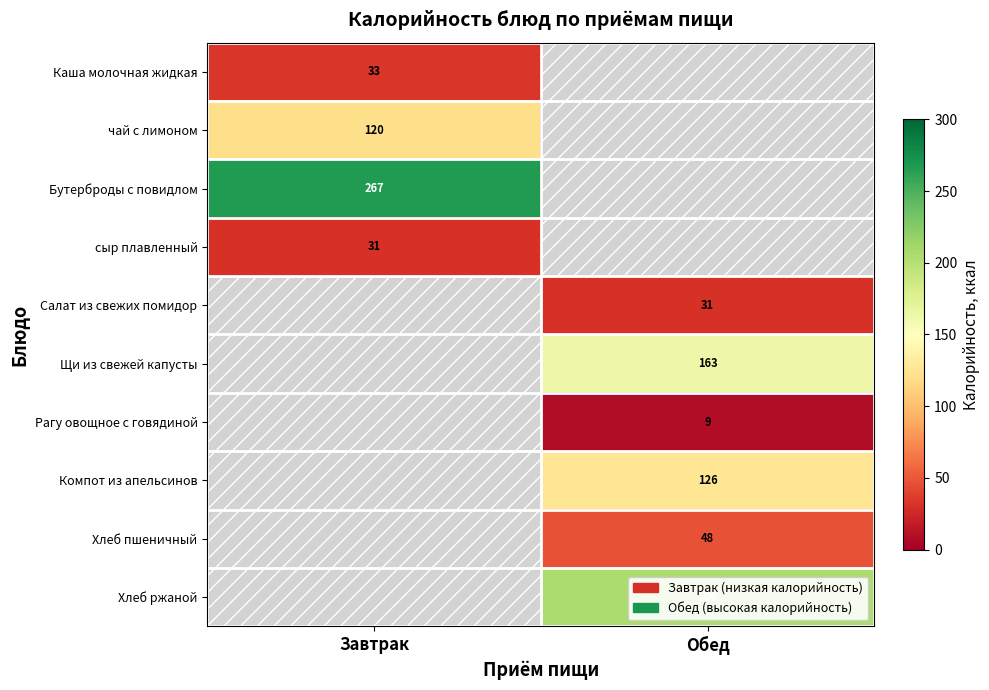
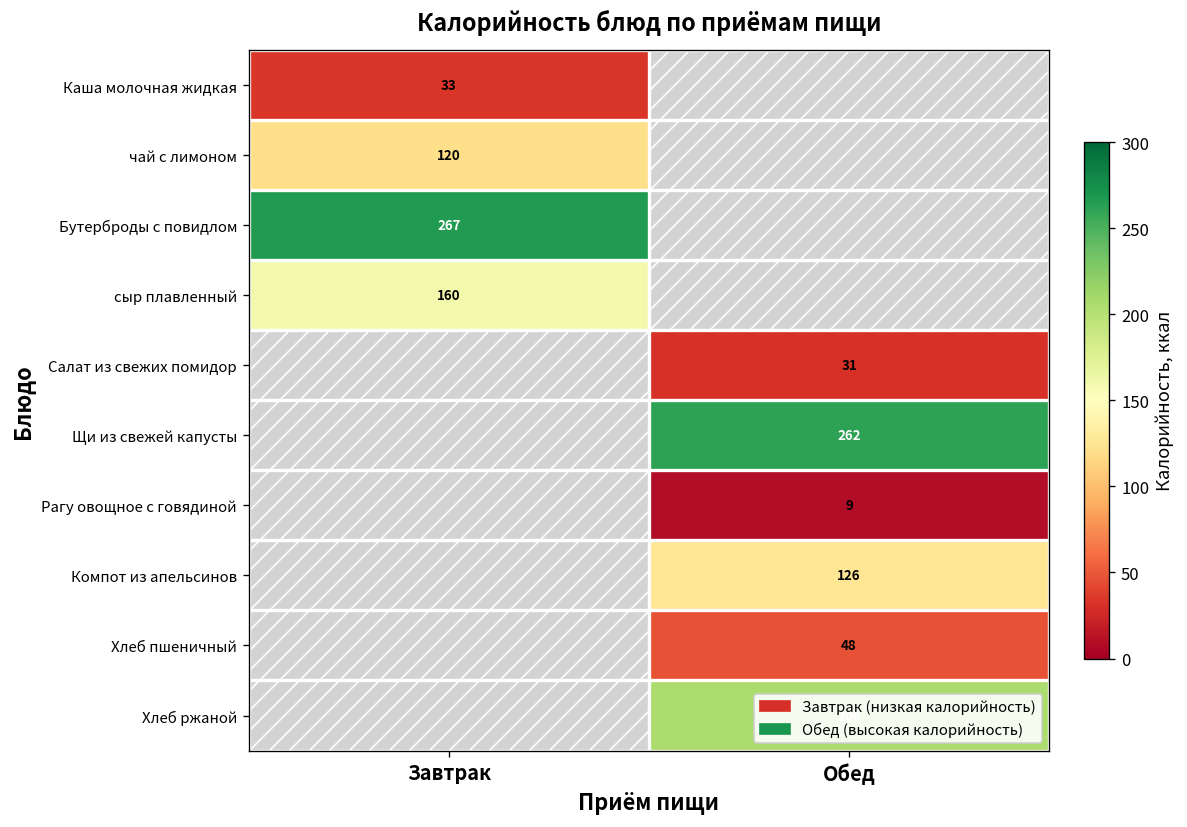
  {
    "Каша молочная жидкая": {
      "Завтрак": 33
    },
    "чай с лимоном": {
      "Завтрак": 120
    },
    "Бутерброды с повидлом": {
      "Завтрак": 267
    },
    "сыр плавленный": {
-     "Завтрак": 31
+     "Завтрак": 160
    },
    "Салат из свежих помидор": {
      "Обед": 31
    },
    "Щи из свежей капусты": {
-     "Обед": 163
+     "Обед": 262
    },
    "Рагу овощное с говядиной": {
      "Обед": 9
    },
    "Компот из апельсинов": {
      "Обед": 126
    },
    "Хлеб пшеничный": {
      "Обед": 48
    }
  }
